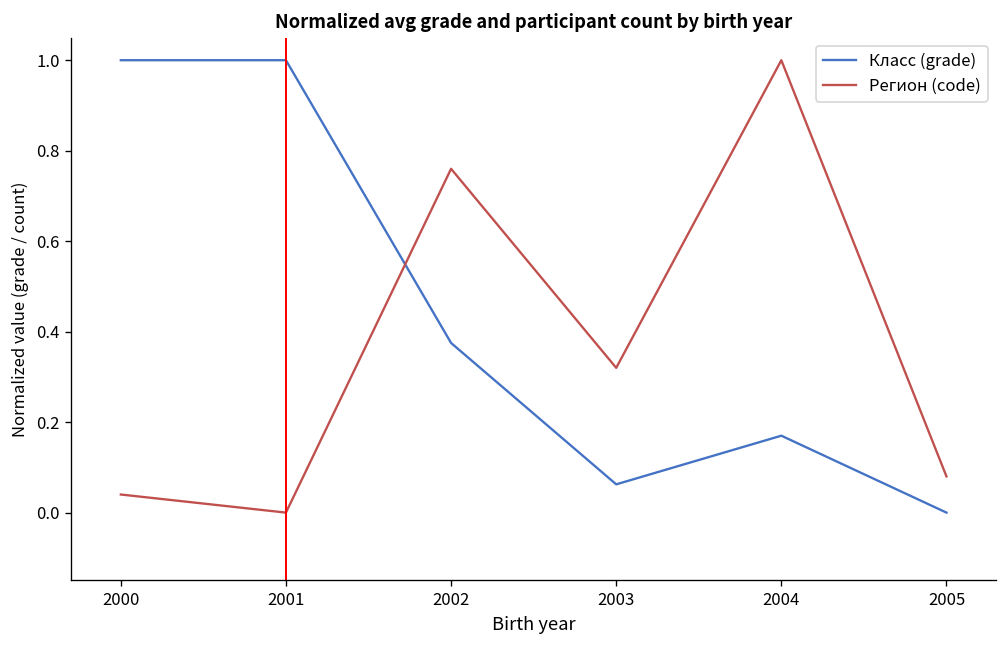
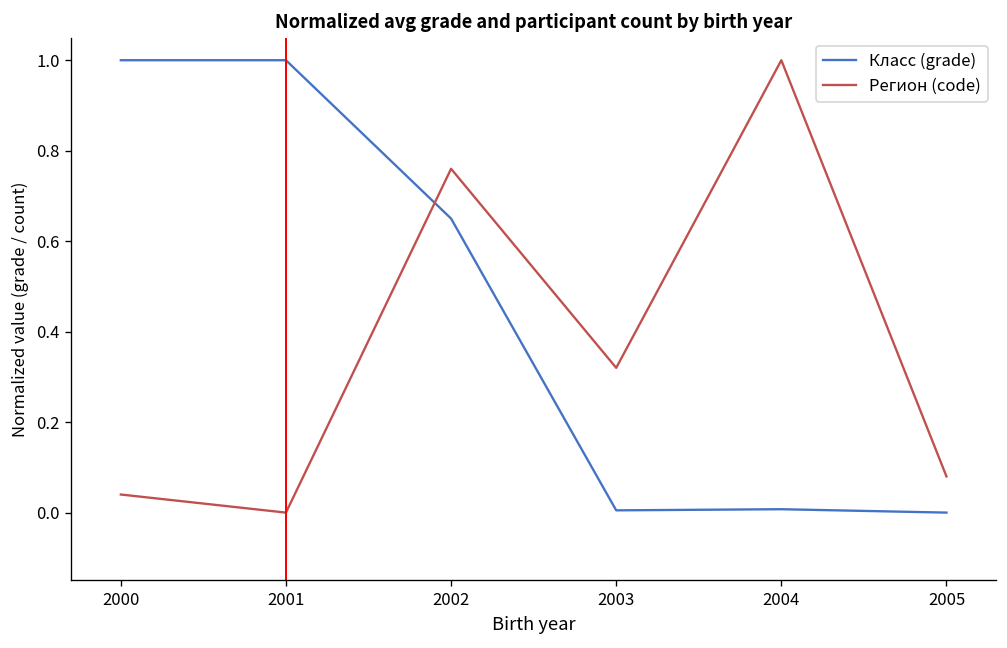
  {
    "Класс (grade)": {
      "2000": 1.00,
      "2001": 1.00,
-     "2002": 0.38,
-     "2003": 0.06,
-     "2004": 0.17,
+     "2002": 0.65,
+     "2003": 0.00,
+     "2004": 0.01,
      "2005": 0.00
    },
    "Регион (code)": {
      "2000": 0.04,
      "2001": 0.00,
      "2002": 0.76,
      "2003": 0.32,
      "2004": 1.00,
      "2005": 0.08
    }
  }
